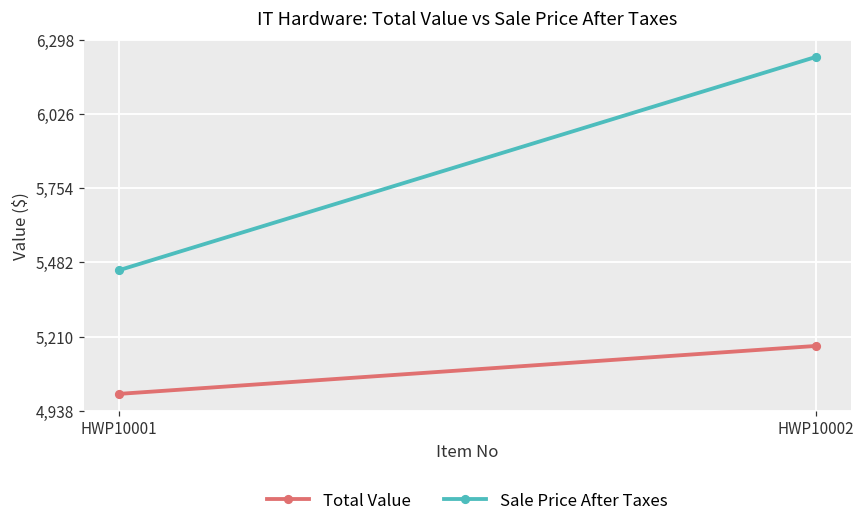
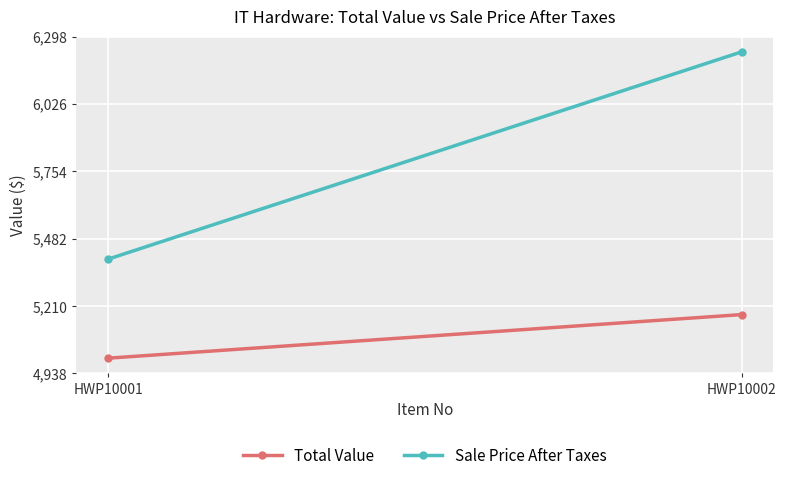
  {
    "Total Value": {
      "HWP10001": "5,000",
      "HWP10002": "5,180"
    },
    "Sale Price After Taxes": {
-     "HWP10001": "5,450",
+     "HWP10001": "5,400",
      "HWP10002": "6,240"
    }
  }
